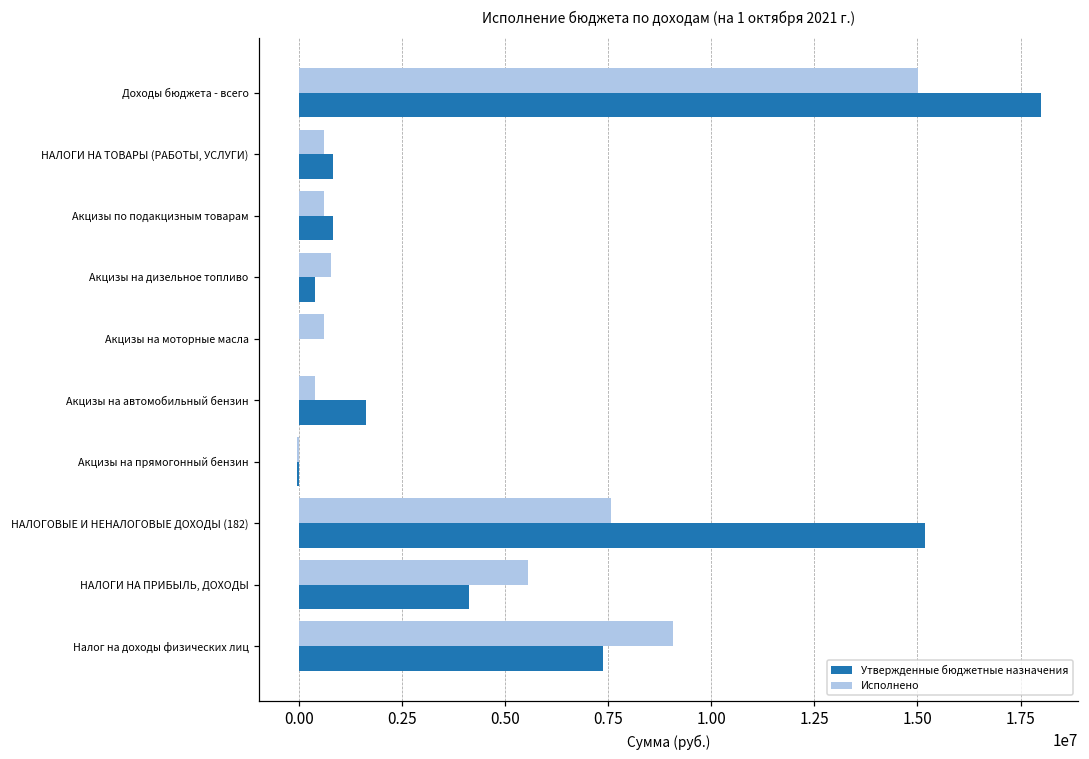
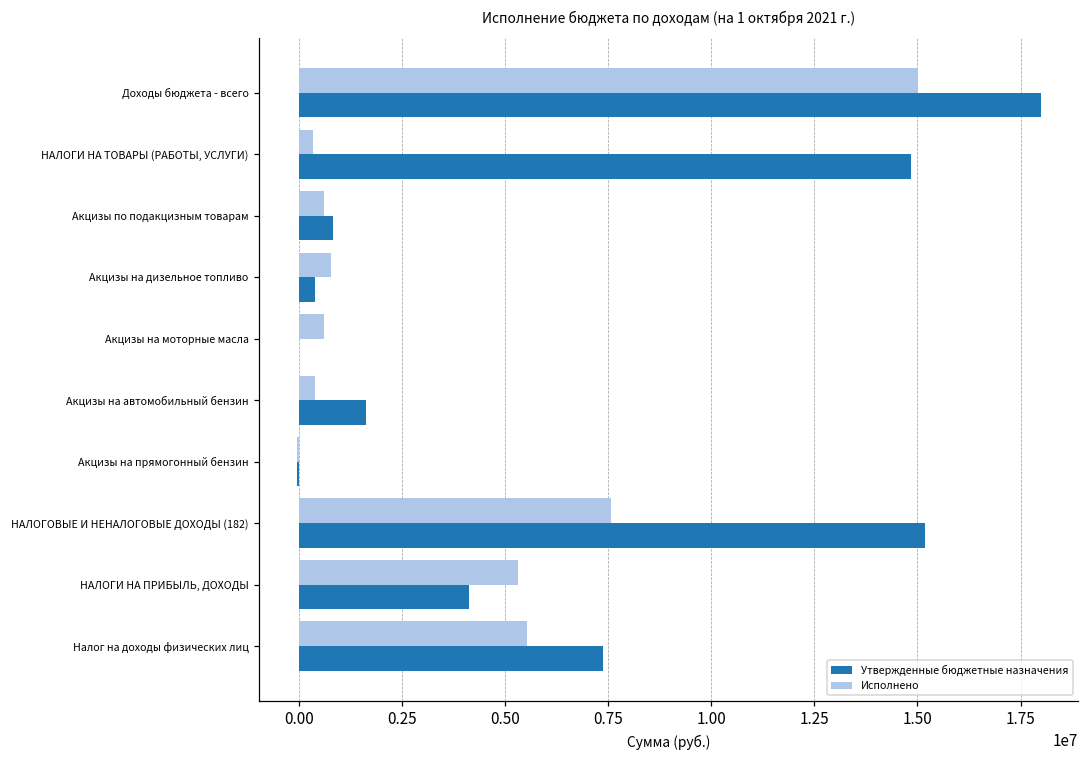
  {
    "Утвержденные бюджетные назначения": {
      "Доходы бюджета - всего": 18000000,
-     "НАЛОГИ НА ТОВАРЫ (РАБОТЫ, УСЛУГИ)": 800000,
+     "НАЛОГИ НА ТОВАРЫ (РАБОТЫ, УСЛУГИ)": 14800000,
      "Акцизы по подакцизным товарам": 800000,
      "Акцизы на дизельное топливо": 400000,
      "Акцизы на автомобильный бензин": 1600000,
      "НАЛОГОВЫЕ И НЕНАЛОГОВЫЕ ДОХОДЫ (182)": 15200000,
      "НАЛОГИ НА ПРИБЫЛЬ, ДОХОДЫ": 4100000,
      "Налог на доходы физических лиц": 7400000
    },
    "Исполнено": {
      "Доходы бюджета - всего": 15000000,
-     "НАЛОГИ НА ТОВАРЫ (РАБОТЫ, УСЛУГИ)": 600000,
+     "НАЛОГИ НА ТОВАРЫ (РАБОТЫ, УСЛУГИ)": 300000,
      "Акцизы по подакцизным товарам": 600000,
      "Акцизы на дизельное топливо": 800000,
      "Акцизы на моторные масла": 600000,
      "Акцизы на автомобильный бензин": 400000,
      "НАЛОГОВЫЕ И НЕНАЛОГОВЫЕ ДОХОДЫ (182)": 7600000,
-     "НАЛОГИ НА ПРИБЫЛЬ, ДОХОДЫ": 5600000,
-     "Налог на доходы физических лиц": 9100000
+     "НАЛОГИ НА ПРИБЫЛЬ, ДОХОДЫ": 5300000,
+     "Налог на доходы физических лиц": 5500000
    }
  }
